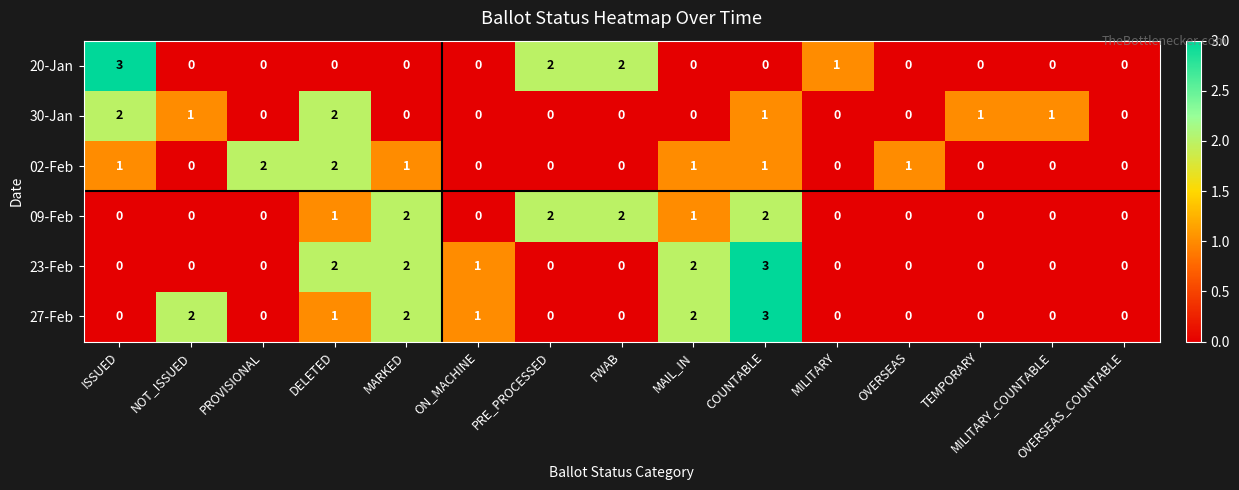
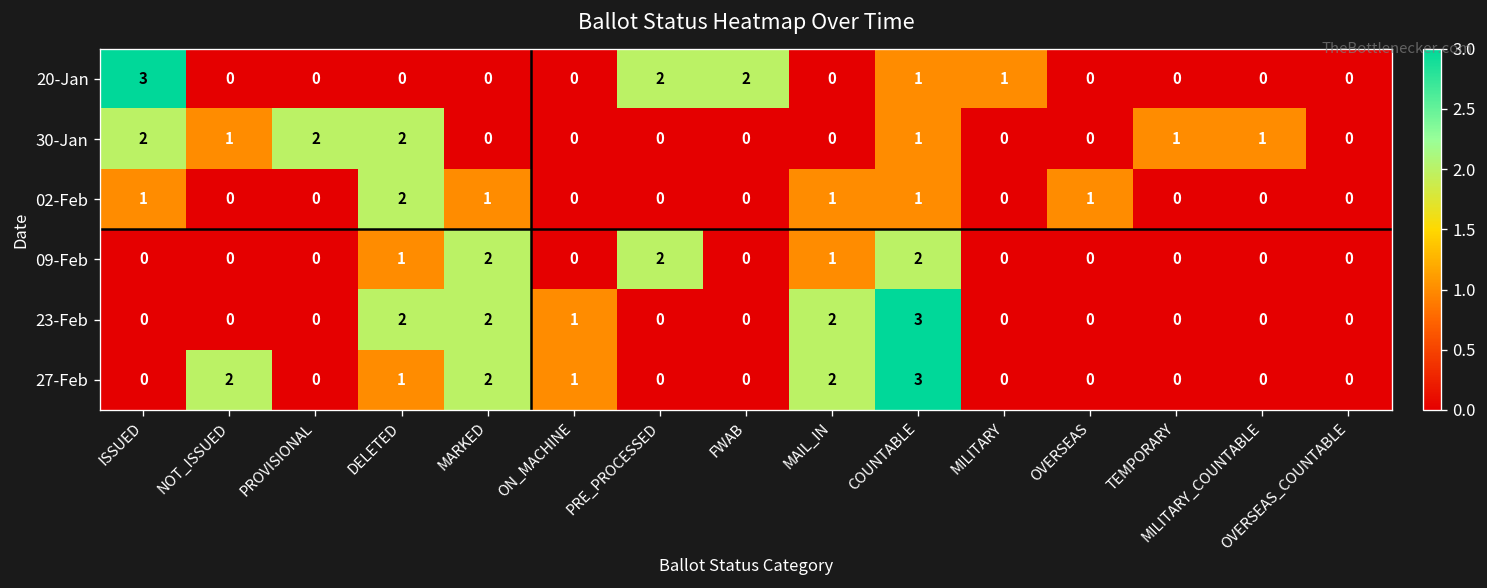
  {
    "20-Jan": {
      "ISSUED": 3,
      "NOT_ISSUED": 0,
      "PROVISIONAL": 0,
      "DELETED": 0,
      "MARKED": 0,
      "ON_MACHINE": 0,
      "PRE_PROCESSED": 2,
      "FWAB": 2,
      "MAIL_IN": 0,
-     "COUNTABLE": 0,
+     "COUNTABLE": 1,
      "MILITARY": 1,
      "OVERSEAS": 0,
      "TEMPORARY": 0,
      "MILITARY_COUNTABLE": 0,
      "OVERSEAS_COUNTABLE": 0
    },
    "30-Jan": {
      "ISSUED": 2,
      "NOT_ISSUED": 1,
-     "PROVISIONAL": 0,
+     "PROVISIONAL": 2,
      "DELETED": 2,
      "MARKED": 0,
      "ON_MACHINE": 0,
      "PRE_PROCESSED": 0,
      "FWAB": 0,
      "MAIL_IN": 0,
      "COUNTABLE": 1,
      "MILITARY": 0,
      "OVERSEAS": 0,
      "TEMPORARY": 1,
      "MILITARY_COUNTABLE": 1,
      "OVERSEAS_COUNTABLE": 0
    },
    "02-Feb": {
      "ISSUED": 1,
      "NOT_ISSUED": 0,
-     "PROVISIONAL": 2,
+     "PROVISIONAL": 0,
      "DELETED": 2,
      "MARKED": 1,
      "ON_MACHINE": 0,
      "PRE_PROCESSED": 0,
      "FWAB": 0,
      "MAIL_IN": 1,
      "COUNTABLE": 1,
      "MILITARY": 0,
      "OVERSEAS": 1,
      "TEMPORARY": 0,
      "MILITARY_COUNTABLE": 0,
      "OVERSEAS_COUNTABLE": 0
    },
    "09-Feb": {
      "ISSUED": 0,
      "NOT_ISSUED": 0,
      "PROVISIONAL": 0,
      "DELETED": 1,
      "MARKED": 2,
      "ON_MACHINE": 0,
      "PRE_PROCESSED": 2,
-     "FWAB": 2,
+     "FWAB": 0,
      "MAIL_IN": 1,
      "COUNTABLE": 2,
      "MILITARY": 0,
      "OVERSEAS": 0,
      "TEMPORARY": 0,
      "MILITARY_COUNTABLE": 0,
      "OVERSEAS_COUNTABLE": 0
    },
    "23-Feb": {
      "ISSUED": 0,
      "NOT_ISSUED": 0,
      "PROVISIONAL": 0,
      "DELETED": 2,
      "MARKED": 2,
      "ON_MACHINE": 1,
      "PRE_PROCESSED": 0,
      "FWAB": 0,
      "MAIL_IN": 2,
      "COUNTABLE": 3,
      "MILITARY": 0,
      "OVERSEAS": 0,
      "TEMPORARY": 0,
      "MILITARY_COUNTABLE": 0,
      "OVERSEAS_COUNTABLE": 0
    },
    "27-Feb": {
      "ISSUED": 0,
      "NOT_ISSUED": 2,
      "PROVISIONAL": 0,
      "DELETED": 1,
      "MARKED": 2,
      "ON_MACHINE": 1,
      "PRE_PROCESSED": 0,
      "FWAB": 0,
      "MAIL_IN": 2,
      "COUNTABLE": 3,
      "MILITARY": 0,
      "OVERSEAS": 0,
      "TEMPORARY": 0,
      "MILITARY_COUNTABLE": 0,
      "OVERSEAS_COUNTABLE": 0
    }
  }
